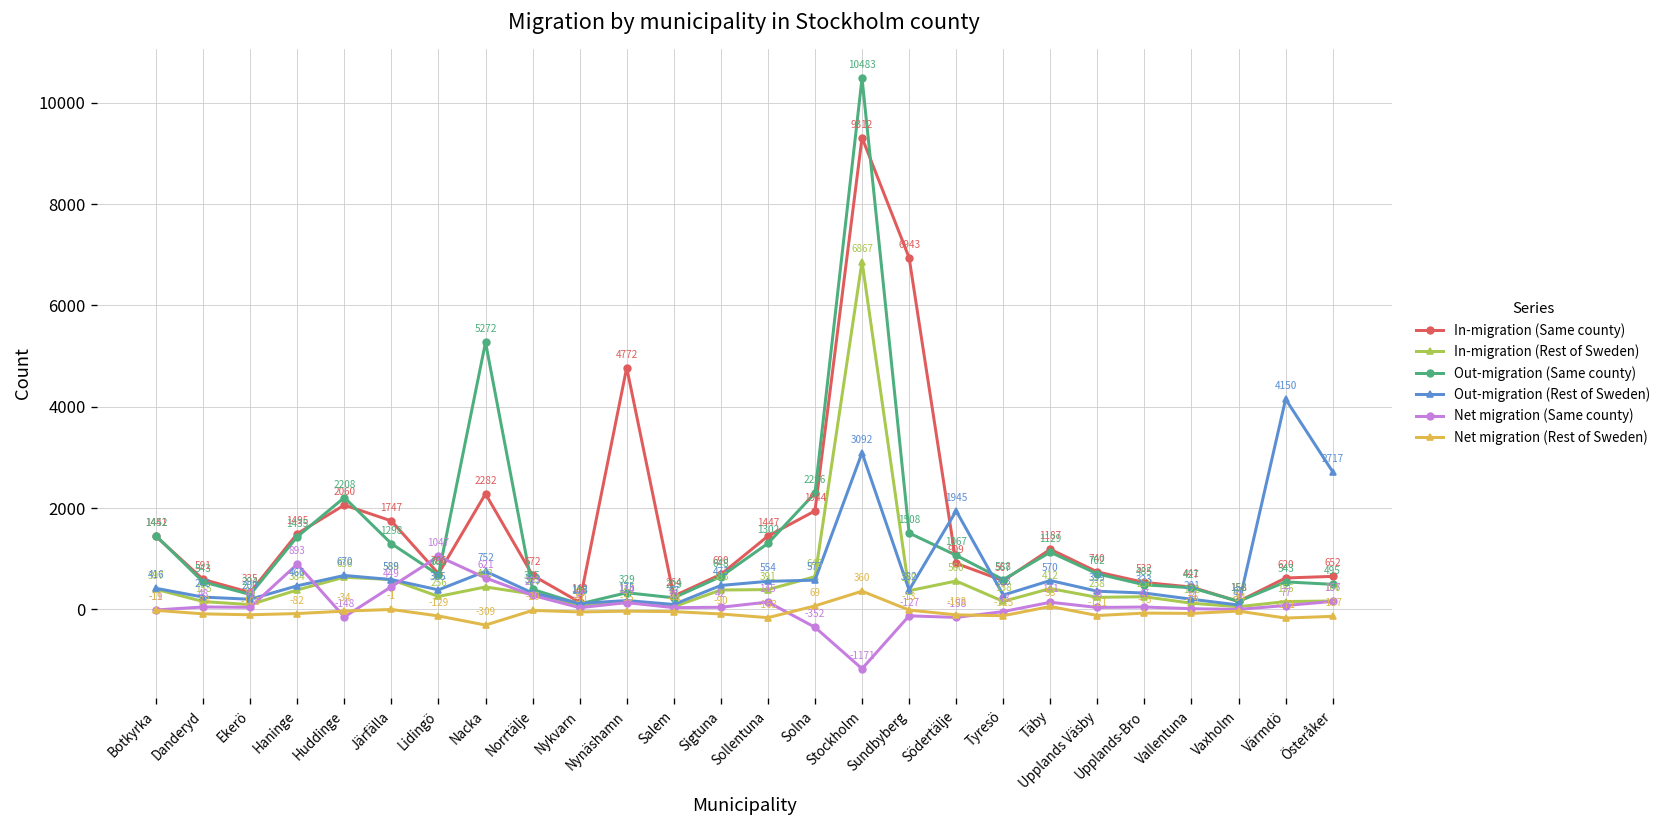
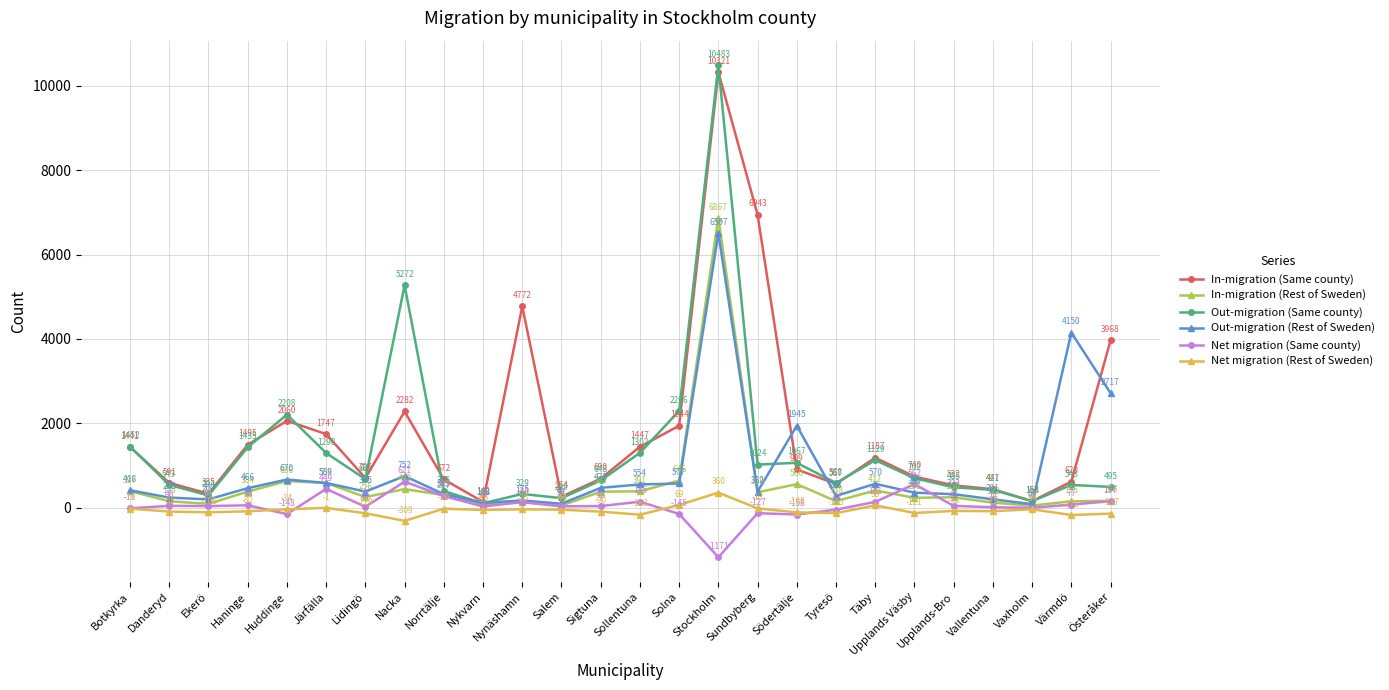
  {
    "In-migration (Same county)": {
      "Järfälla": 1747,
      "Nacka": 2282,
      "Norrtälje": 672,
      "Nynäshamn": 4772,
-     "Stockholm": 9312,
+     "Stockholm": 10321,
      "Sundbyberg": 6943,
-     "Österåker": 652
+     "Österåker": 3968
    },
    "Out-migration (Same county)": {
      "Järfälla": 1298,
      "Nacka": 5272,
      "Solna": 2296,
-     "Sundbyberg": 1508,
+     "Sundbyberg": 1024,
      "Österåker": 495
    },
    "Out-migration (Rest of Sweden)": {
-     "Stockholm": 3092,
+     "Stockholm": 6507,
      "Södertälje": 1945,
      "Värmdö": 4150,
      "Österåker": 2717
    },
    "Net migration (Same county)": {
-     "Haninge": 893,
-     "Lidingö": 1047,
-     "Solna": -352,
+     "Haninge": 60,
+     "Lidingö": 25,
+     "Solna": -145,
      "Stockholm": -1171,
-     "Upplands Väsby": 38
+     "Upplands Väsby": 562
    }
  }
